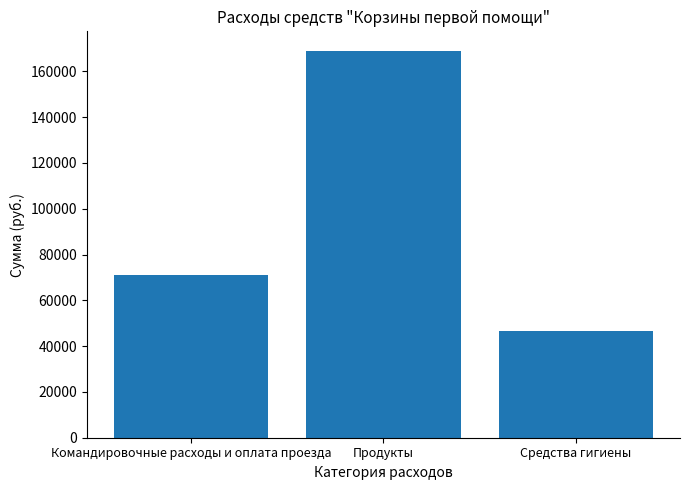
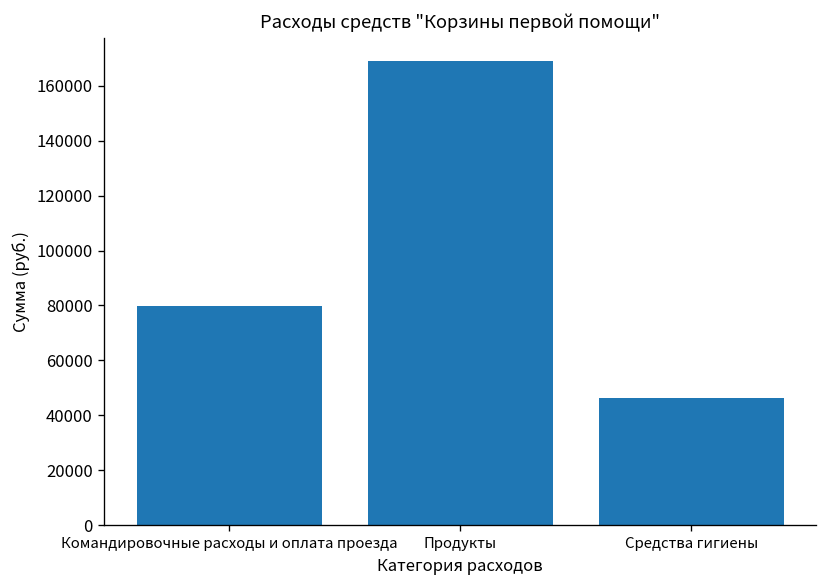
  {
-   "Командировочные расходы и оплата проезда": 71000,
+   "Командировочные расходы и оплата проезда": 80000,
    "Продукты": 169000,
    "Средства гигиены": 46000
  }
